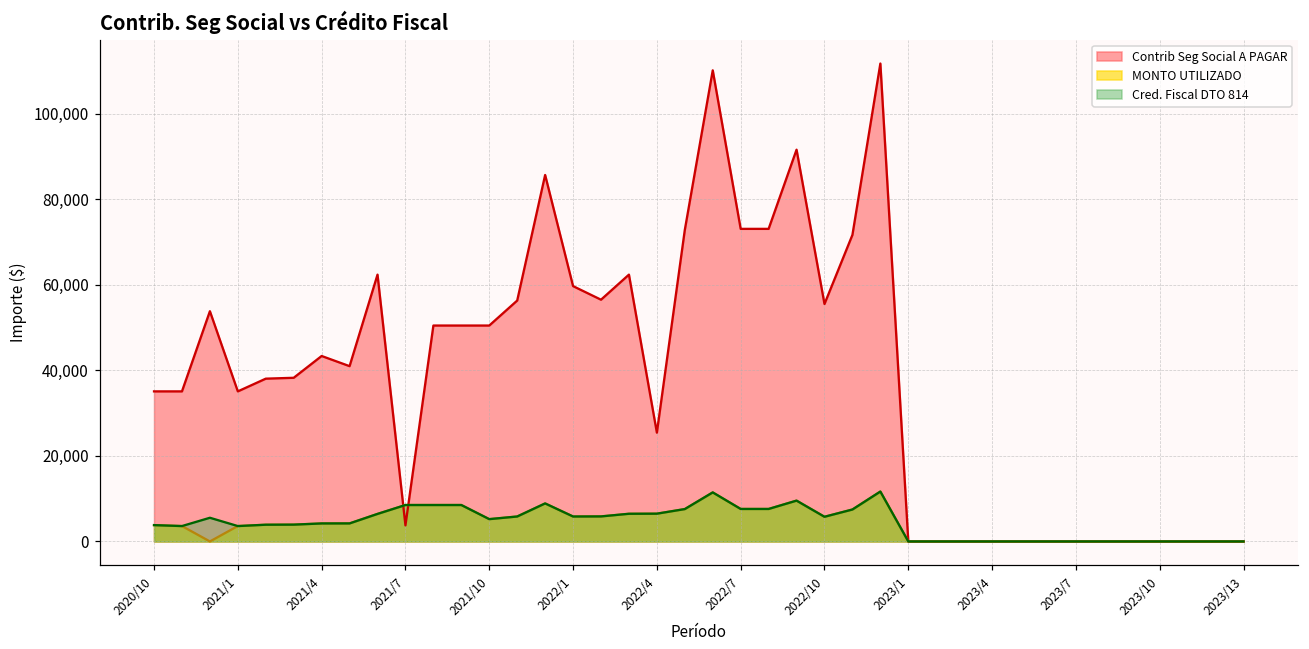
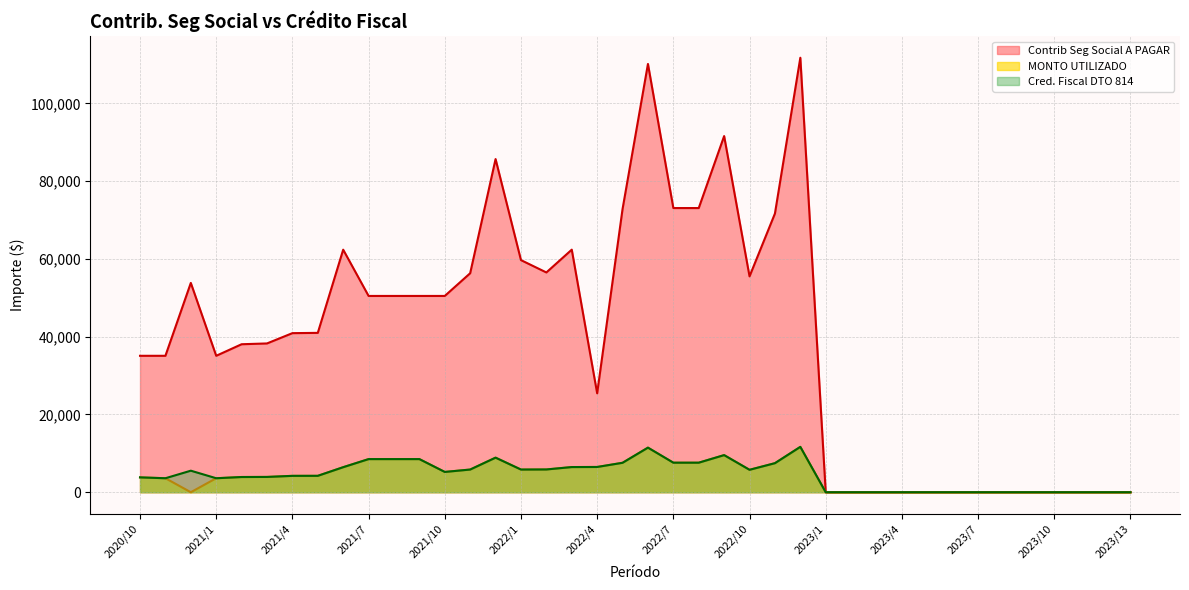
  {
    "Contrib Seg Social A PAGAR": {
      "2020/10": "35,000",
      "2021/1": "35,000",
-     "2021/4": "43,000",
-     "2021/7": "4,000",
+     "2021/4": "41,000",
+     "2021/7": "50,000",
      "2021/10": "50,000",
      "2022/1": "60,000",
      "2022/4": "25,000",
      "2022/7": "73,000",
      "2022/10": "56,000"
    }
  }
